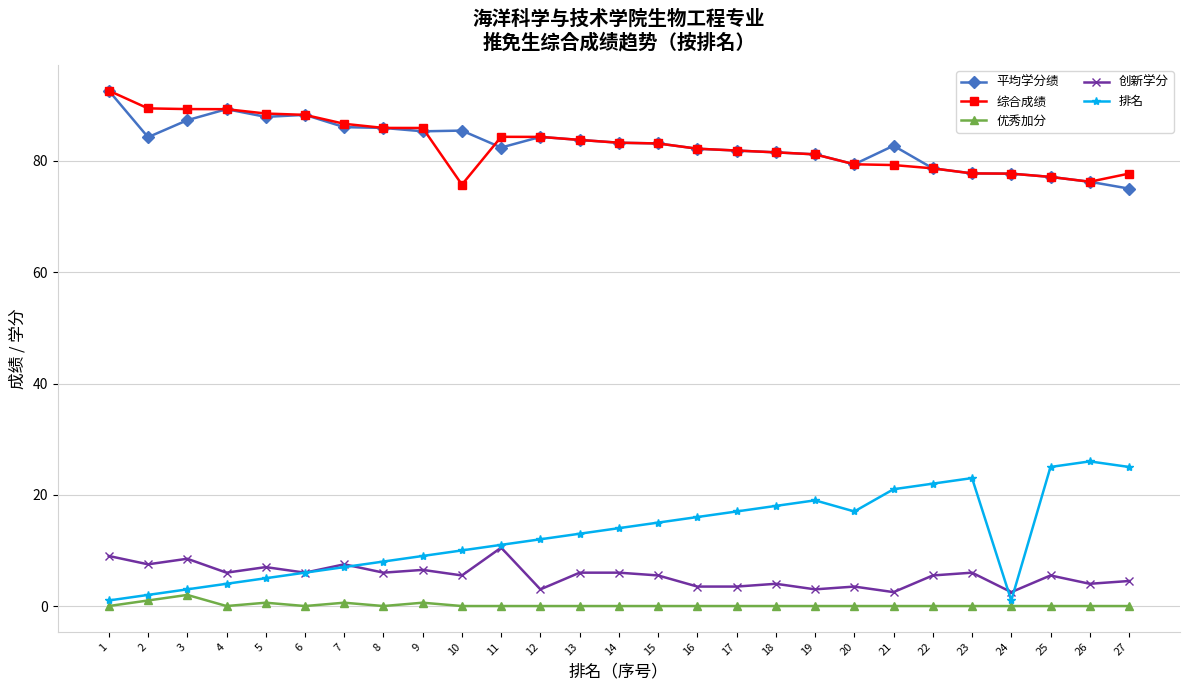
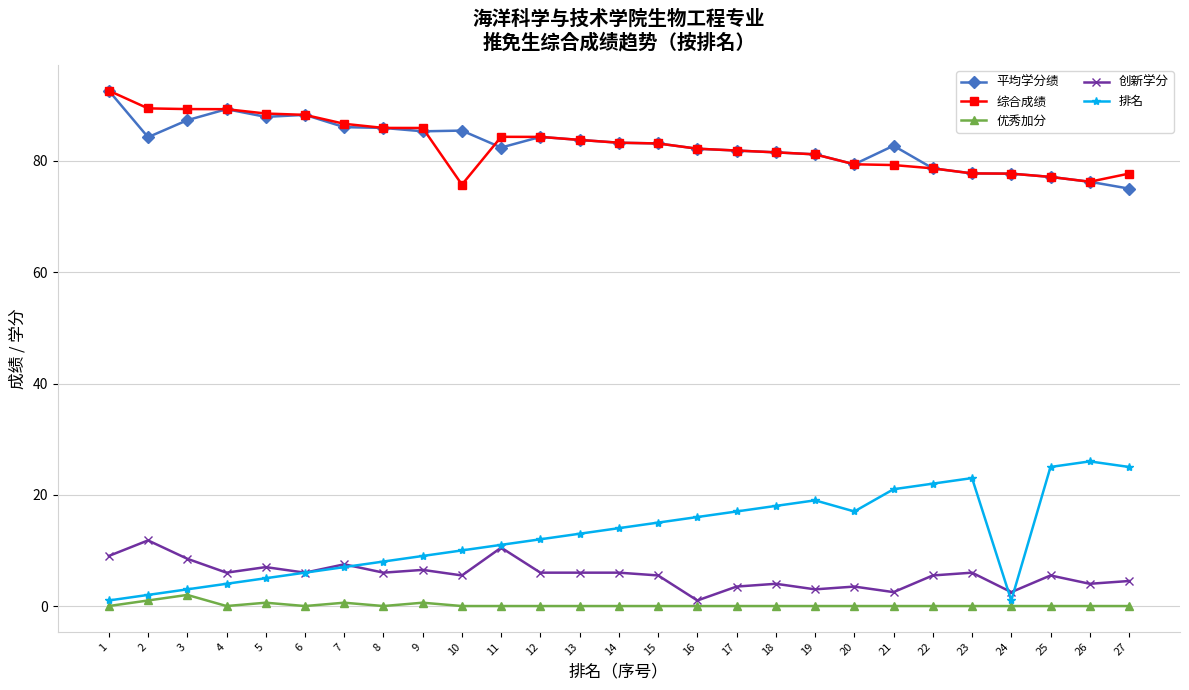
  {
    "平均学分绩": {
      "2": 84,
      "3": 87,
      "5": 88,
      "7": 86,
      "9": 85,
      "10": 85,
      "11": 82,
      "21": 83,
      "27": 75
    },
    "综合成绩": {
      "2": 89,
      "3": 89,
      "5": 89,
      "7": 87,
      "9": 86,
      "10": 76,
      "11": 84,
      "21": 79,
      "27": 78
    },
    "优秀加分": {
      "1": 0,
      "2": 1,
      "3": 2,
      "4": 0,
      "5": 1,
      "6": 0,
      "7": 1,
      "8": 0,
      "9": 1,
      "10": 0,
      "11": 0,
      "12": 0,
      "13": 0,
      "14": 0,
      "15": 0,
      "16": 0,
      "17": 0,
      "18": 0,
      "19": 0,
      "20": 0,
      "21": 0,
      "22": 0,
      "23": 0,
      "24": 0,
      "25": 0,
      "26": 0,
      "27": 0
    },
    "创新学分": {
      "1": 9,
-     "2": 8,
+     "2": 12,
      "3": 9,
      "4": 6,
      "5": 7,
      "7": 8,
      "8": 6,
      "9": 7,
      "10": 6,
      "11": 11,
-     "12": 3,
+     "12": 6,
      "13": 6,
      "14": 6,
      "15": 6,
-     "16": 4,
+     "16": 1,
      "17": 4,
      "18": 4,
      "19": 3,
      "20": 4,
      "21": 3,
      "22": 6,
      "23": 6,
      "24": 3,
      "25": 6,
      "26": 4,
      "27": 5
    },
    "排名": {
      "1": 1,
      "2": 2,
      "3": 3,
      "4": 4,
      "5": 5,
      "7": 7,
      "8": 8,
      "9": 9,
      "10": 10,
      "11": 11,
      "12": 12,
      "13": 13,
      "14": 14,
      "15": 15,
      "16": 16,
      "17": 17,
      "18": 18,
      "19": 19,
      "20": 17,
      "21": 21,
      "22": 22,
      "23": 23,
      "24": 1,
      "25": 25,
      "26": 26,
      "27": 25
    }
  }
